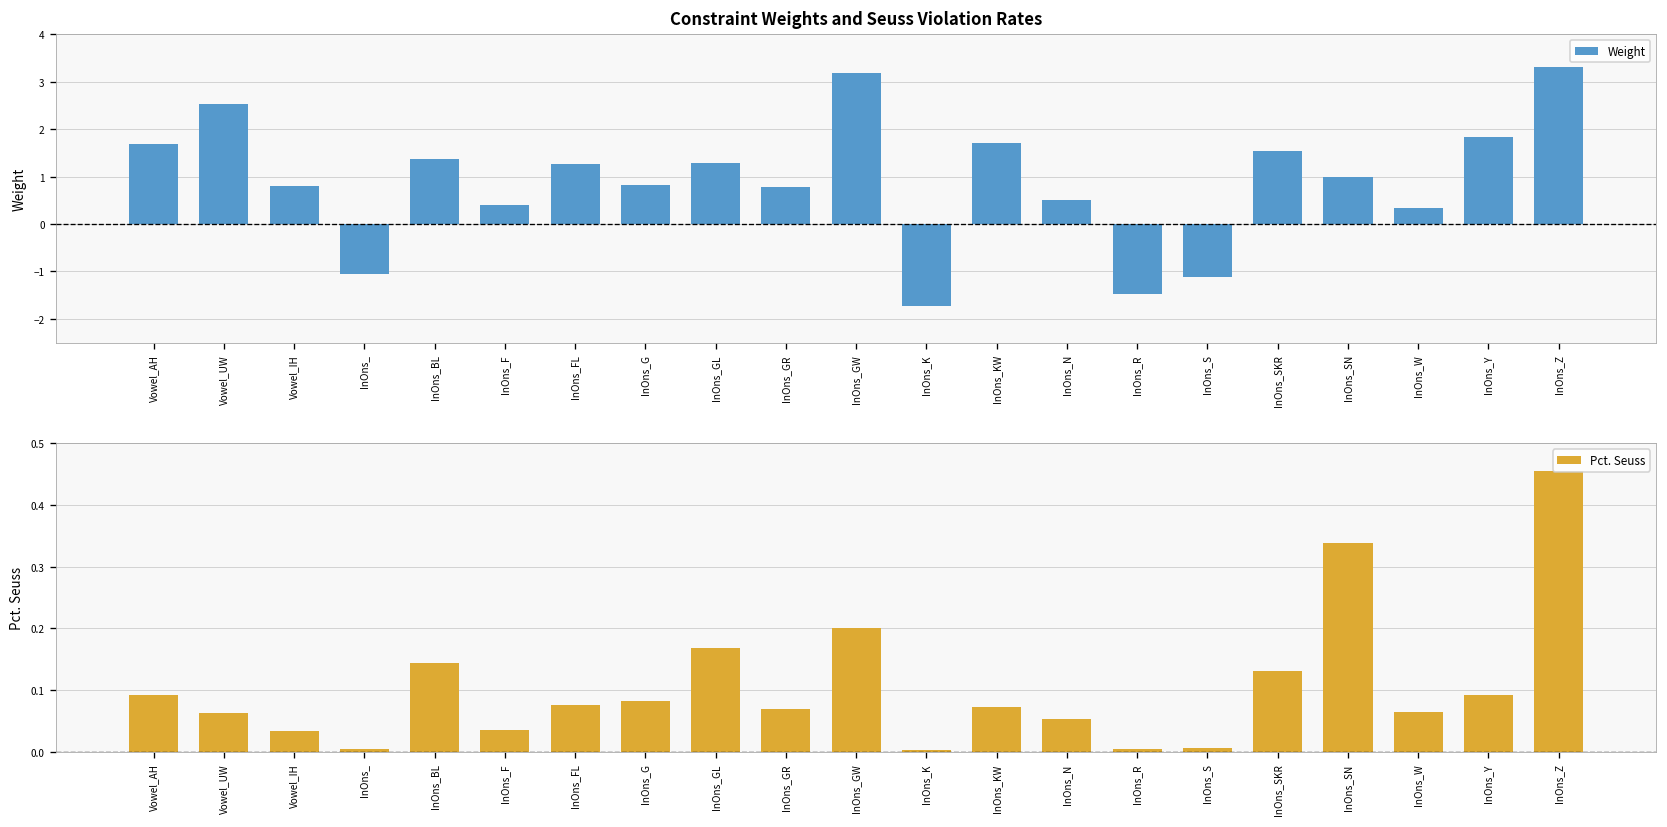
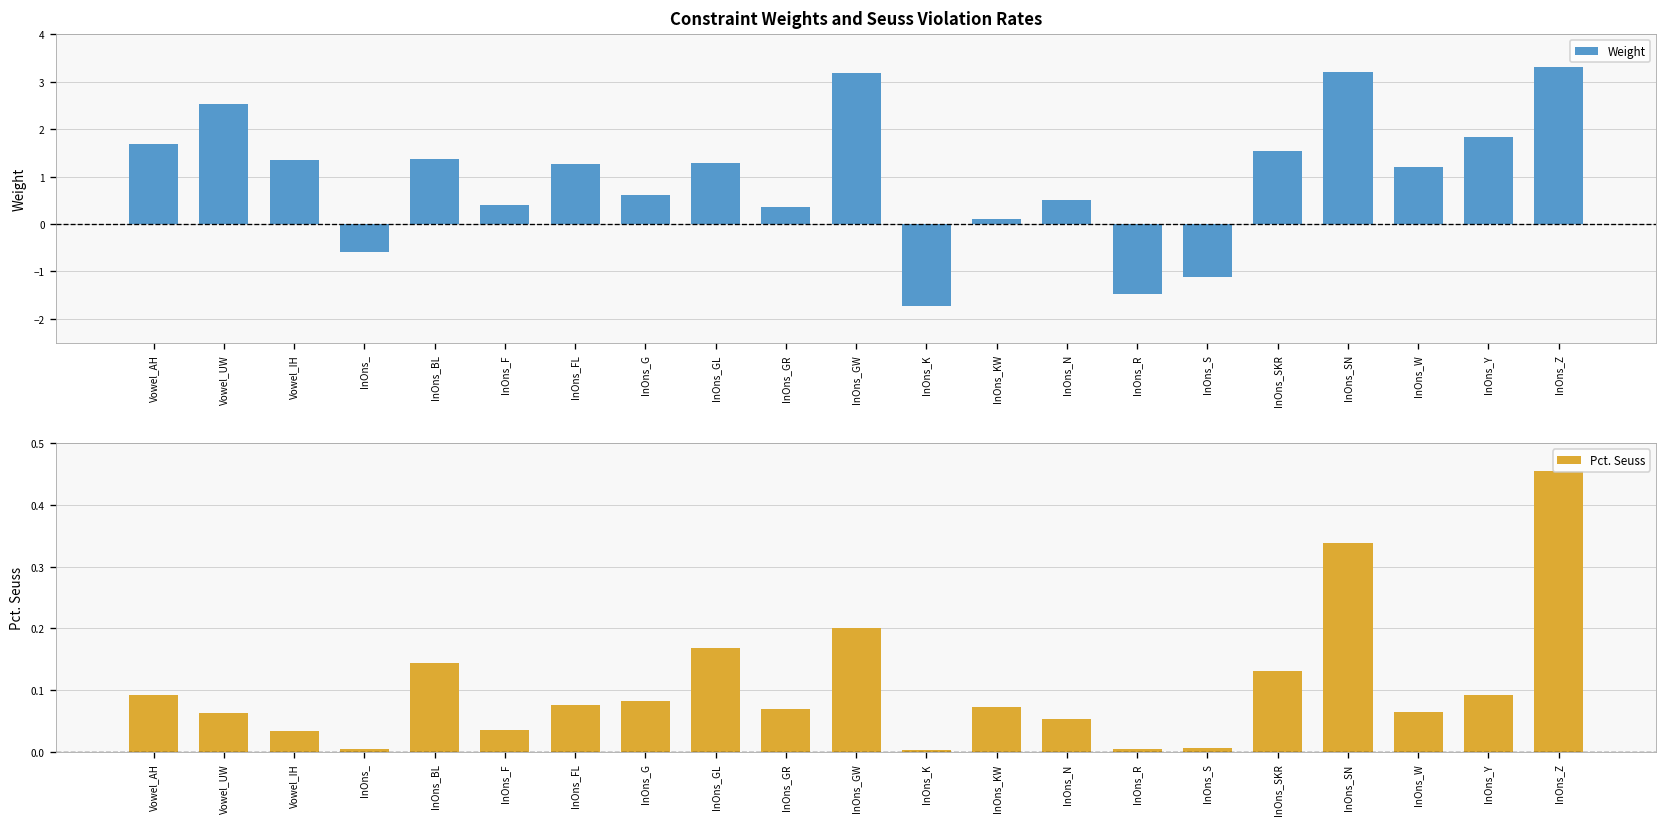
  {
    "Constraint Weights and Seuss Violation Rates": {
      "Vowel_AH": 1.7,
      "Vowel_UW": 2.5,
-     "Vowel_IH": 0.8,
-     "InOns_": -1.1,
+     "Vowel_IH": 1.4,
+     "InOns_": -0.6,
      "InOns_BL": 1.4,
      "InOns_F": 0.4,
      "InOns_FL": 1.3,
-     "InOns_G": 0.8,
+     "InOns_G": 0.6,
      "InOns_GL": 1.3,
-     "InOns_GR": 0.8,
+     "InOns_GR": 0.4,
      "InOns_GW": 3.2,
      "InOns_K": -1.7,
-     "InOns_KW": 1.7,
+     "InOns_KW": 0.1,
      "InOns_N": 0.5,
      "InOns_R": -1.5,
      "InOns_S": -1.1,
      "InOns_SKR": 1.5,
-     "InOns_SN": 1.0,
-     "InOns_W": 0.3,
+     "InOns_SN": 3.2,
+     "InOns_W": 1.2,
      "InOns_Y": 1.8,
      "InOns_Z": 3.3
    }
  }
